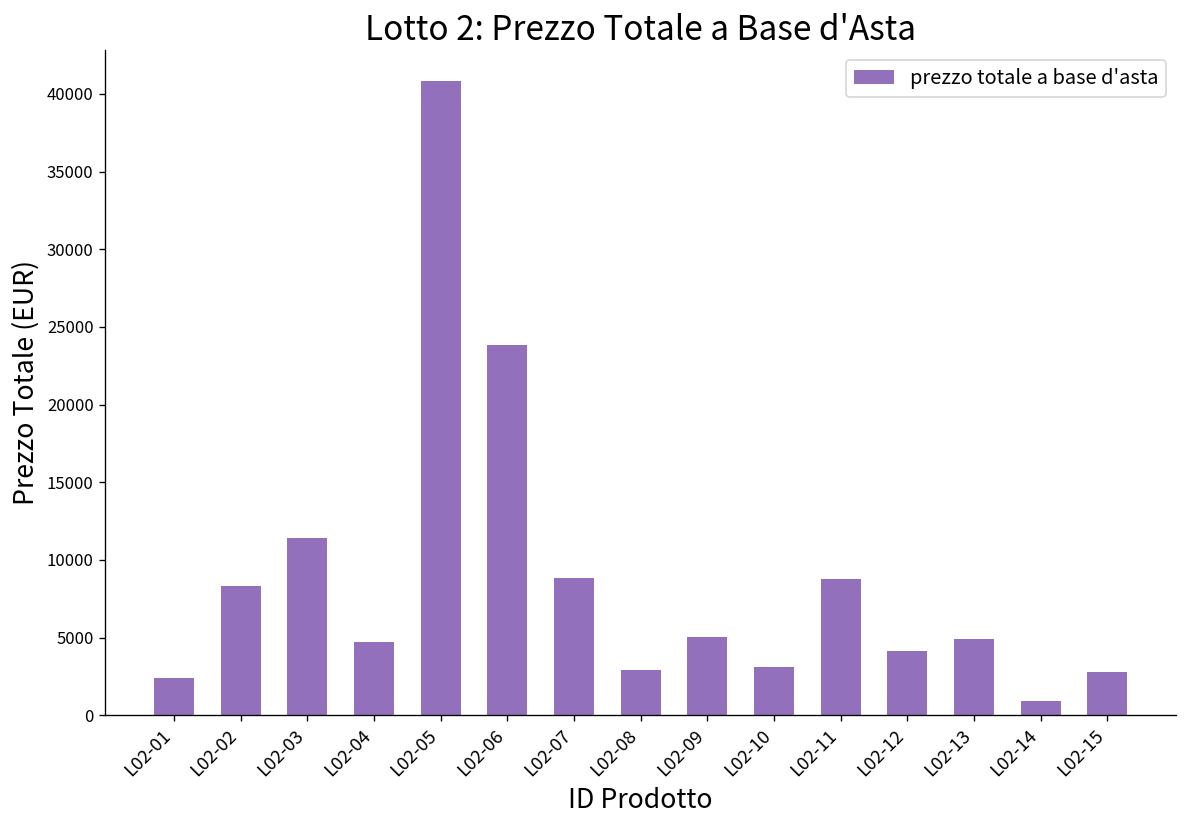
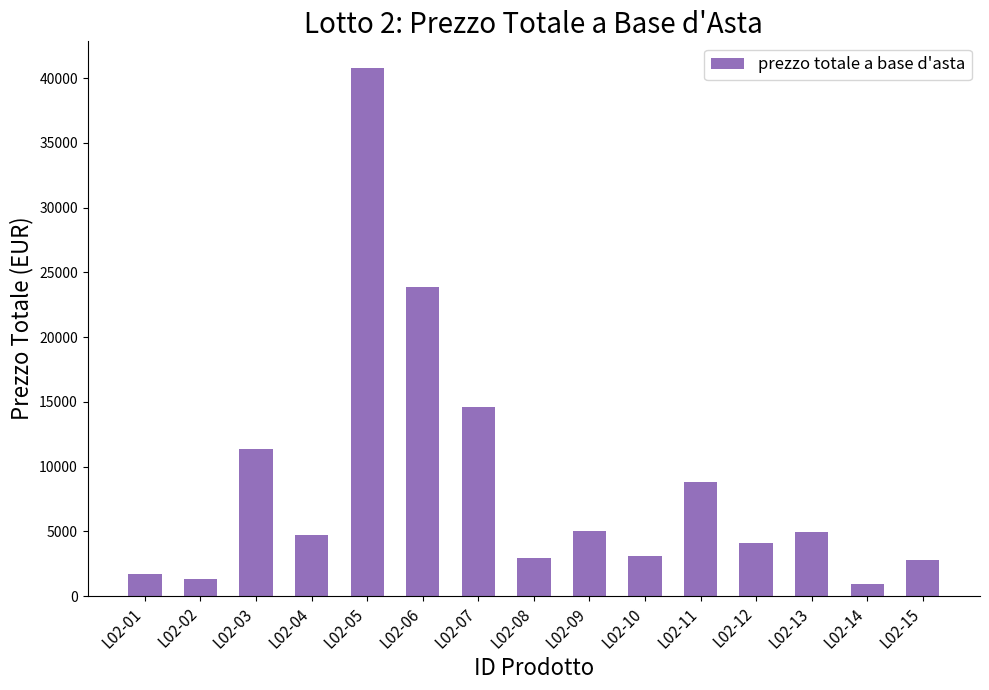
  {
-   "L02-01": 2400,
-   "L02-02": 8300,
+   "L02-01": 1700,
+   "L02-02": 1300,
    "L02-03": 11400,
    "L02-04": 4700,
    "L02-05": 40800,
    "L02-06": 23800,
-   "L02-07": 8900,
+   "L02-07": 14600,
    "L02-08": 2900,
    "L02-09": 5000,
    "L02-10": 3100,
    "L02-11": 8800,
    "L02-12": 4100,
    "L02-13": 4900,
    "L02-14": 900,
    "L02-15": 2800
  }
